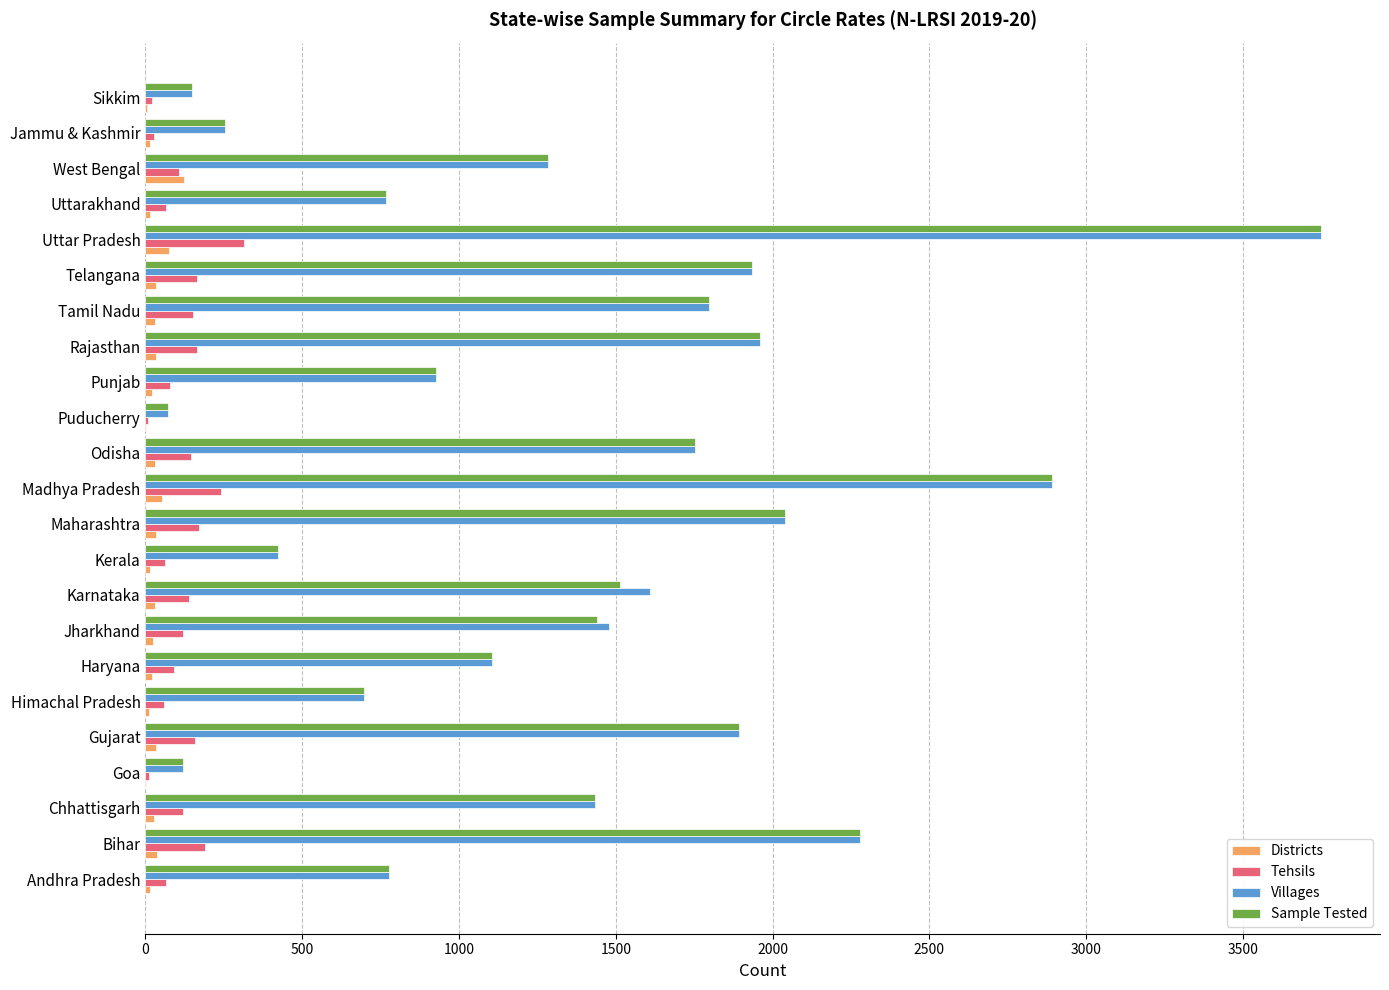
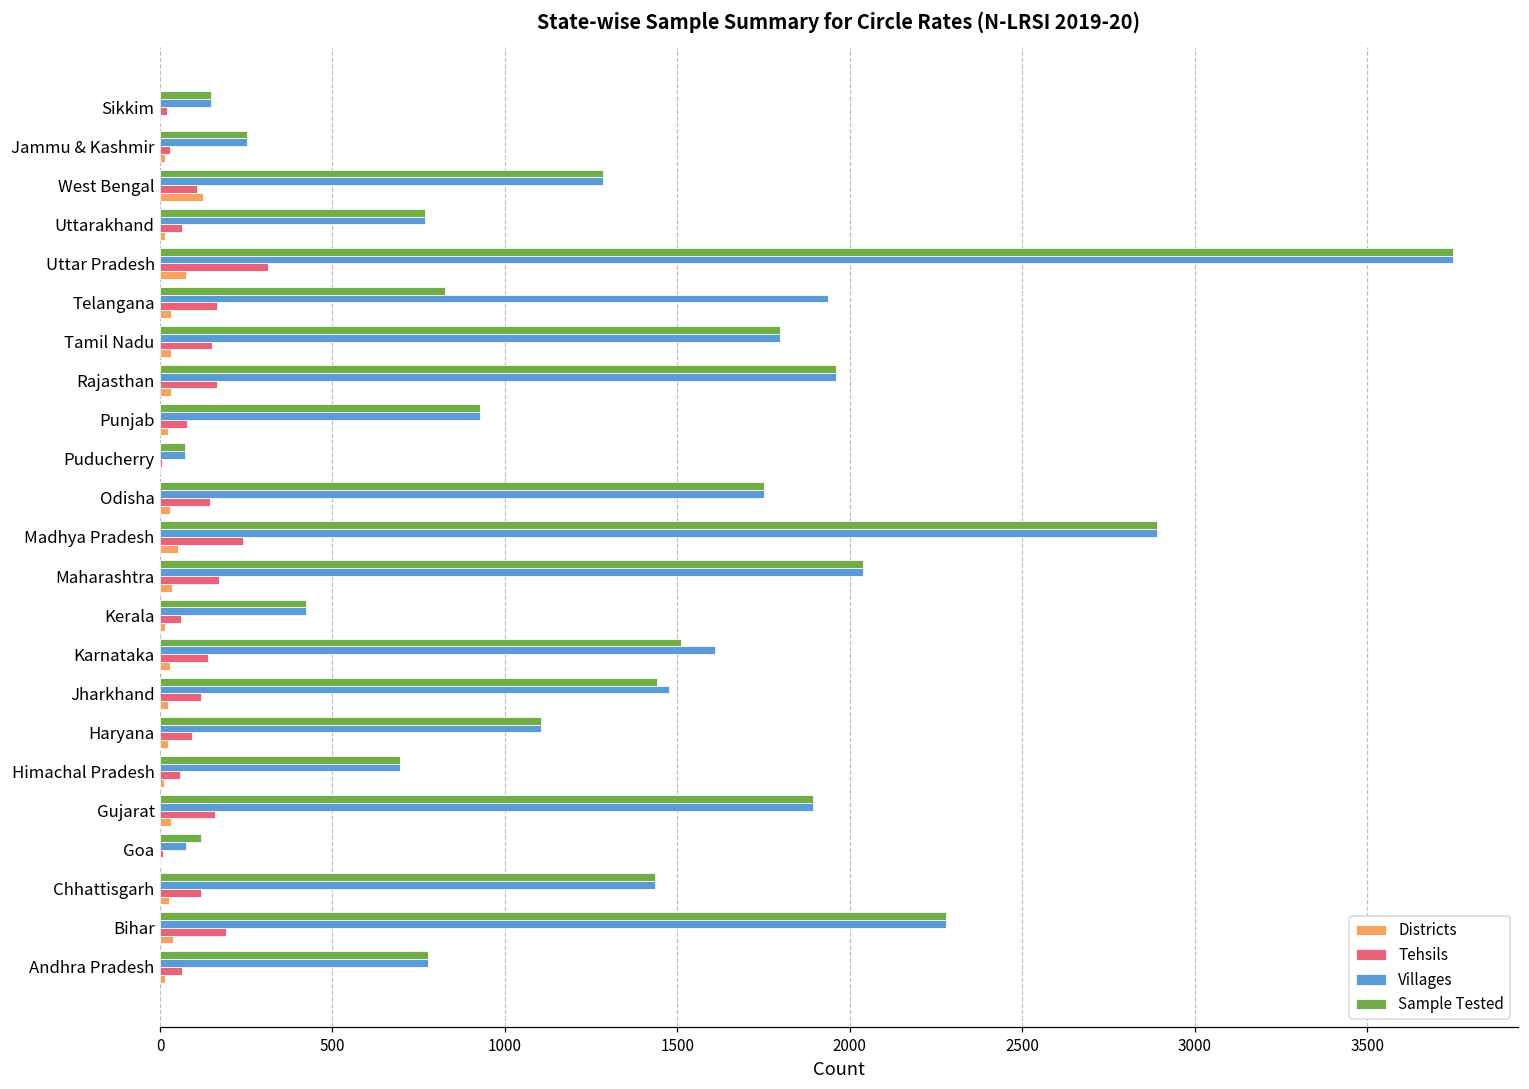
  {
    "Districts": {
      "Jammu & Kashmir": 10,
      "West Bengal": 120,
      "Uttarakhand": 10,
      "Uttar Pradesh": 80,
      "Telangana": 30,
      "Tamil Nadu": 30,
      "Rajasthan": 30,
      "Punjab": 20,
      "Odisha": 30,
      "Madhya Pradesh": 50,
      "Maharashtra": 40,
      "Kerala": 10,
      "Karnataka": 30,
      "Jharkhand": 20,
      "Haryana": 20,
      "Himachal Pradesh": 10,
      "Gujarat": 30,
      "Chhattisgarh": 30,
      "Bihar": 40,
      "Andhra Pradesh": 10
    },
    "Tehsils": {
      "Sikkim": 20,
      "Jammu & Kashmir": 30,
      "West Bengal": 110,
      "Uttarakhand": 60,
      "Uttar Pradesh": 310,
      "Telangana": 170,
      "Tamil Nadu": 150,
      "Rajasthan": 160,
      "Punjab": 80,
      "Odisha": 150,
      "Madhya Pradesh": 240,
      "Maharashtra": 170,
      "Kerala": 60,
      "Karnataka": 140,
      "Jharkhand": 120,
      "Haryana": 90,
      "Himachal Pradesh": 60,
      "Gujarat": 160,
      "Goa": 10,
      "Chhattisgarh": 120,
      "Bihar": 190,
      "Andhra Pradesh": 70
    },
    "Villages": {
      "Sikkim": 150,
      "Jammu & Kashmir": 250,
      "West Bengal": 1280,
      "Uttarakhand": 770,
      "Uttar Pradesh": 3750,
      "Telangana": 1940,
      "Tamil Nadu": 1800,
      "Rajasthan": 1960,
      "Punjab": 930,
      "Puducherry": 70,
      "Odisha": 1750,
      "Madhya Pradesh": 2890,
      "Maharashtra": 2040,
      "Kerala": 420,
      "Karnataka": 1610,
      "Jharkhand": 1480,
      "Haryana": 1100,
      "Himachal Pradesh": 700,
      "Gujarat": 1890,
-     "Goa": 120,
+     "Goa": 80,
      "Chhattisgarh": 1440,
      "Bihar": 2280,
      "Andhra Pradesh": 780
    },
    "Sample Tested": {
      "Sikkim": 150,
      "Jammu & Kashmir": 250,
      "West Bengal": 1280,
      "Uttarakhand": 770,
      "Uttar Pradesh": 3750,
-     "Telangana": 1940,
+     "Telangana": 830,
      "Tamil Nadu": 1800,
      "Rajasthan": 1960,
      "Punjab": 930,
      "Puducherry": 70,
      "Odisha": 1750,
      "Madhya Pradesh": 2890,
      "Maharashtra": 2040,
      "Kerala": 420,
      "Karnataka": 1510,
      "Jharkhand": 1440,
      "Haryana": 1100,
      "Himachal Pradesh": 700,
      "Gujarat": 1890,
      "Goa": 120,
      "Chhattisgarh": 1440,
      "Bihar": 2280,
      "Andhra Pradesh": 780
    }
  }
